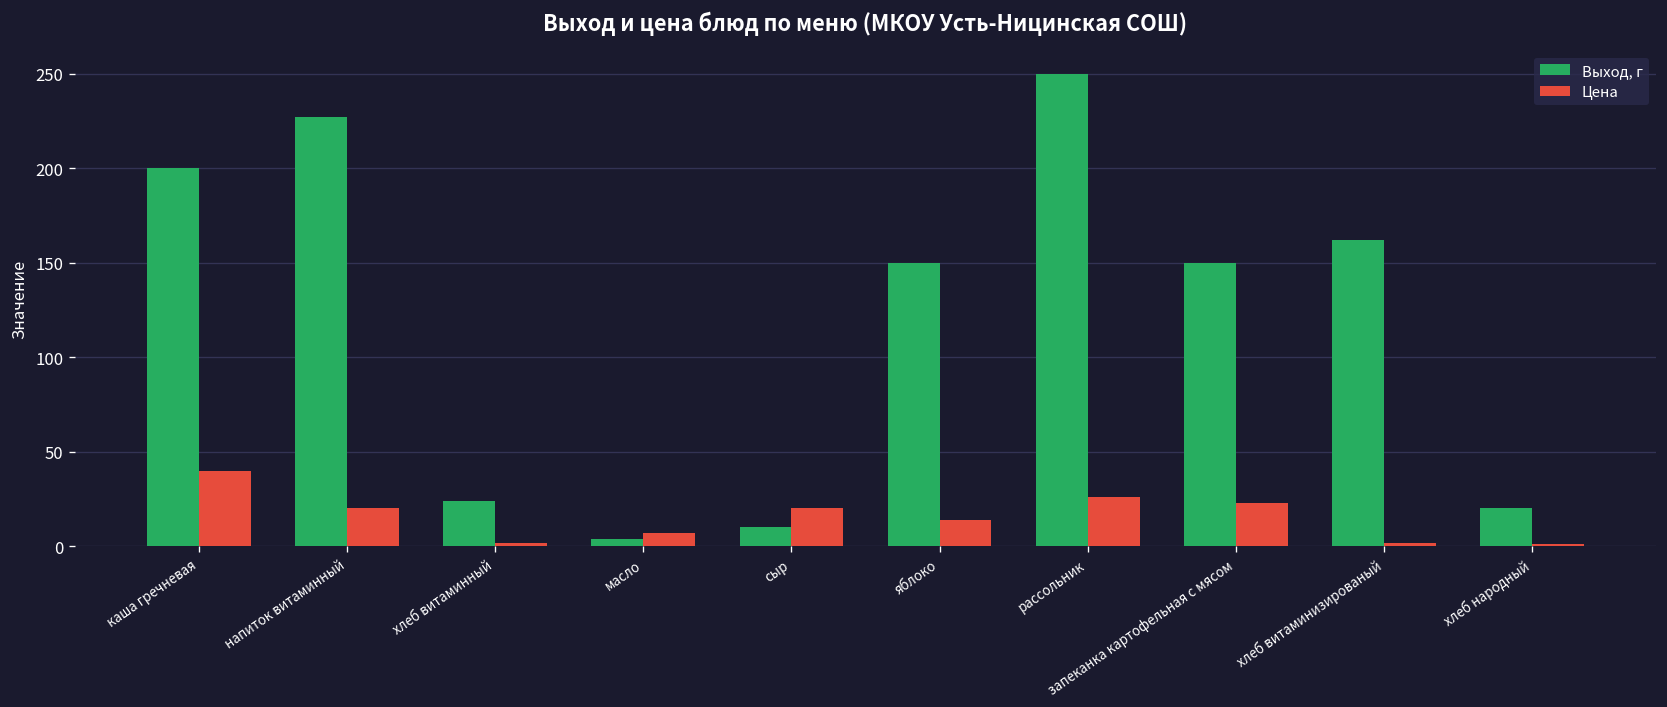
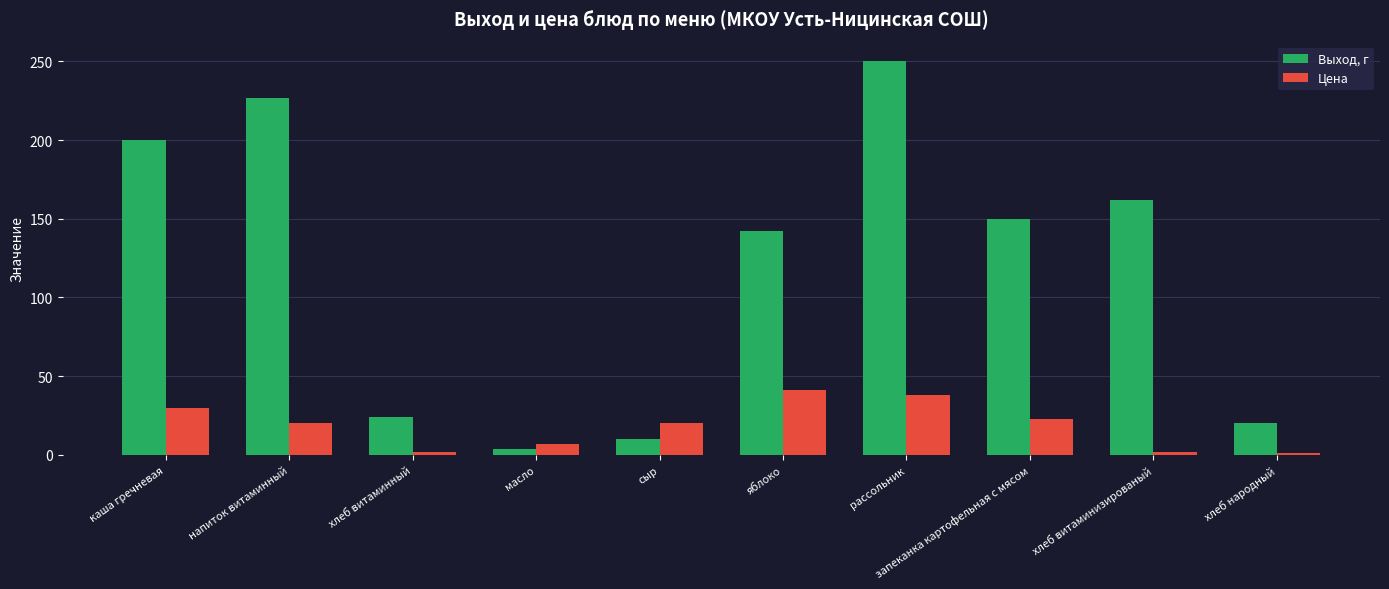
  {
    "Выход, г": {
      "каша гречневая": 200,
      "напиток витаминный": 227,
      "хлеб витаминный": 24,
      "масло": 4,
      "сыр": 10,
-     "яблоко": 150,
+     "яблоко": 142,
      "рассольник": 250,
      "запеканка картофельная с мясом": 150,
      "хлеб витаминизированый": 162,
      "хлеб народный": 20
    },
    "Цена": {
-     "каша гречневая": 40,
+     "каша гречневая": 30,
      "напиток витаминный": 20,
      "хлеб витаминный": 2,
      "масло": 7,
      "сыр": 20,
-     "яблоко": 14,
-     "рассольник": 26,
+     "яблоко": 41,
+     "рассольник": 38,
      "запеканка картофельная с мясом": 23,
      "хлеб витаминизированый": 2
    }
  }
